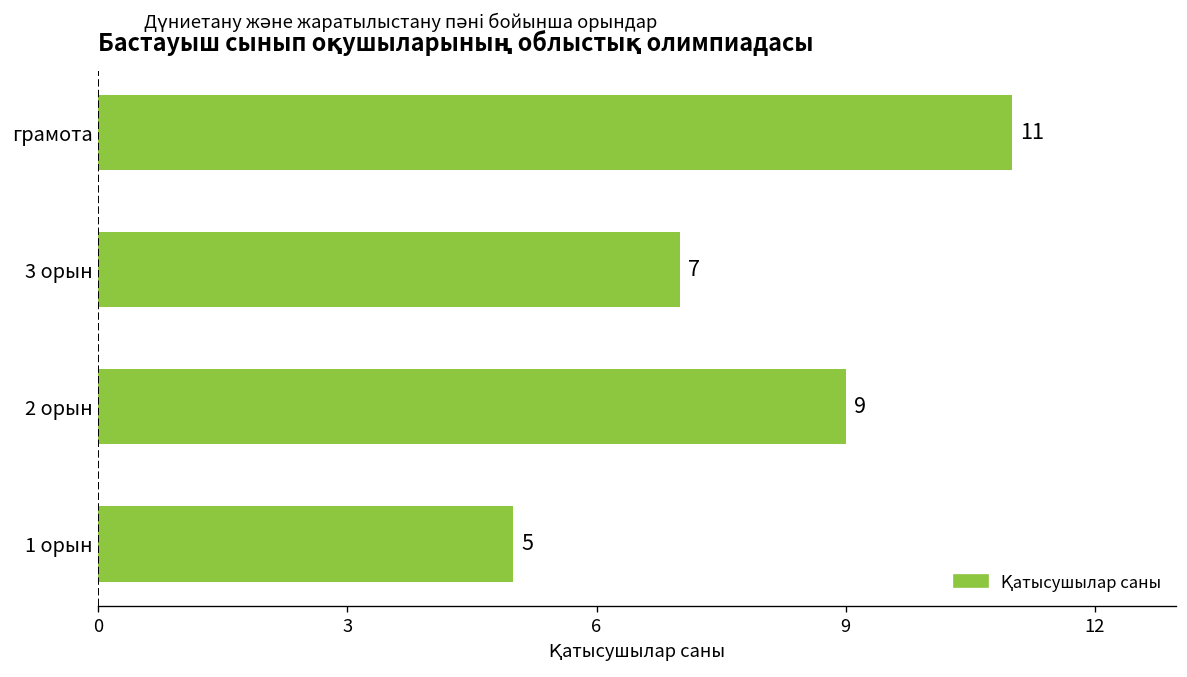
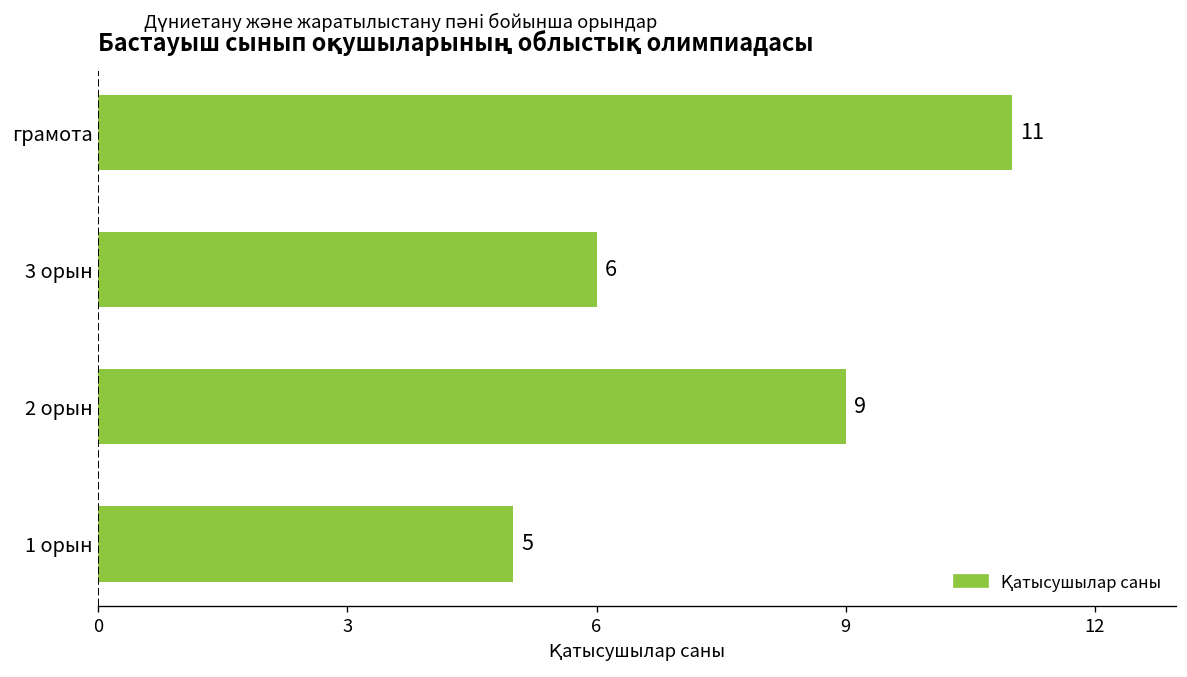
  {
    "грамота": 11,
-   "3 орын": 7,
+   "3 орын": 6,
    "2 орын": 9,
    "1 орын": 5
  }
